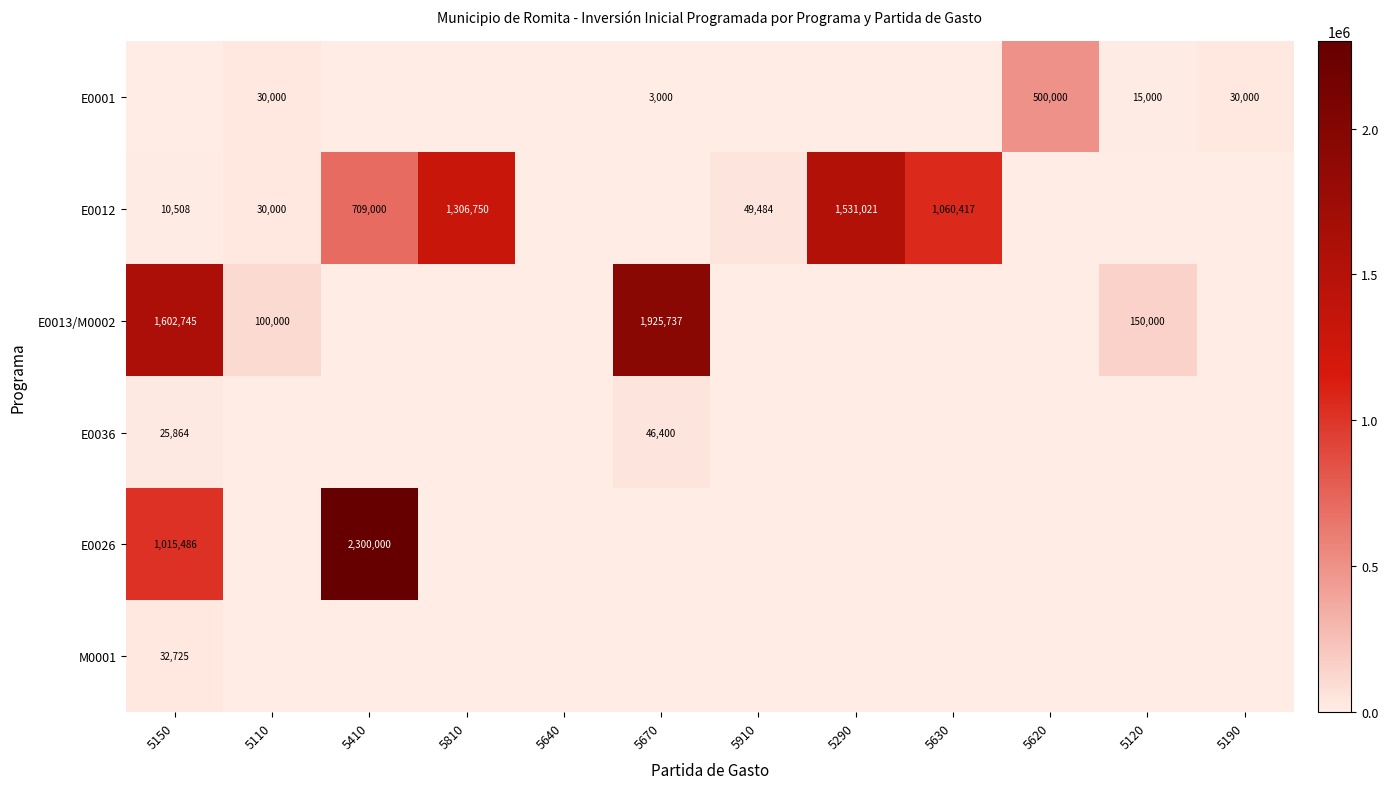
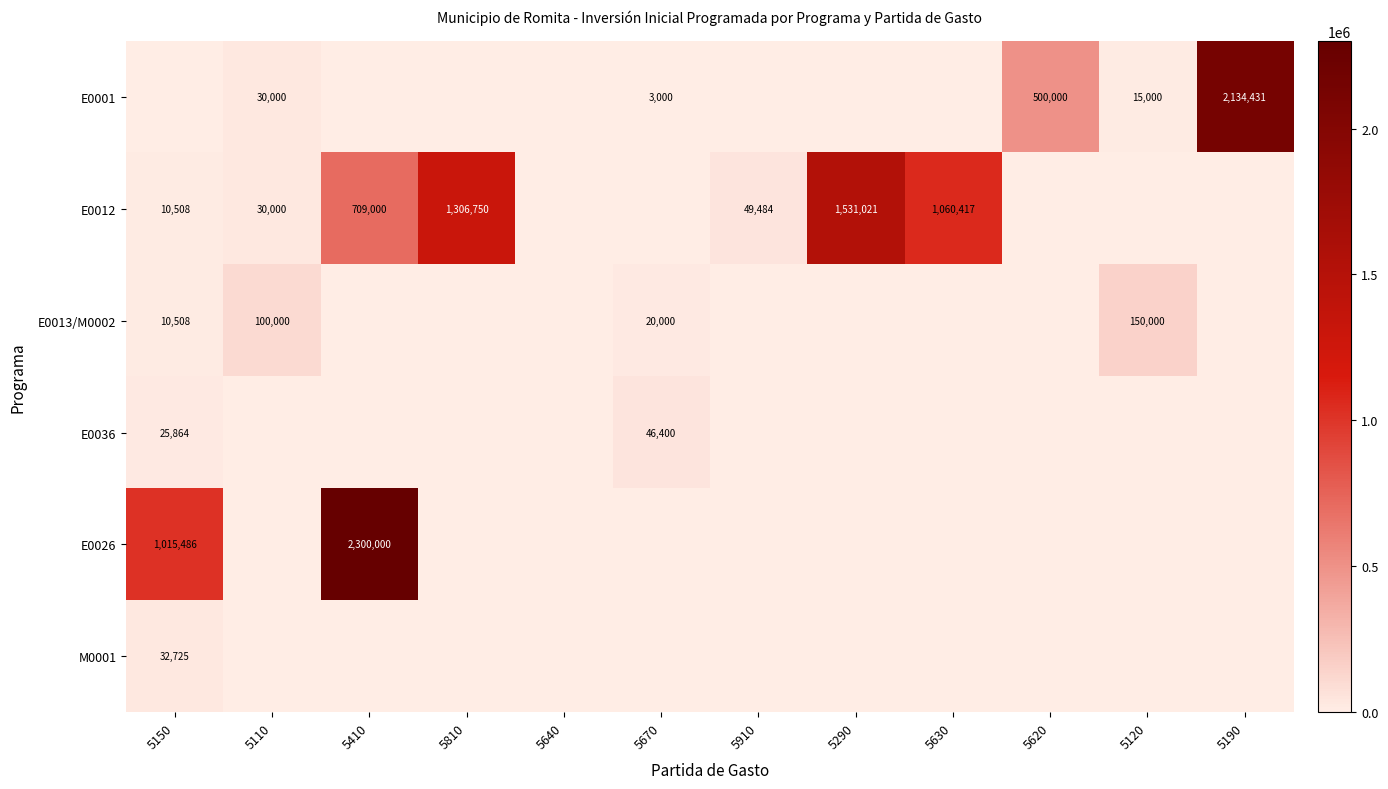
  {
    "E0001": {
      "5110": "30,000",
      "5670": "3,000",
      "5620": "500,000",
      "5120": "15,000",
-     "5190": "30,000"
+     "5190": "2,134,431"
    },
    "E0012": {
      "5150": "10,508",
      "5110": "30,000",
      "5410": "709,000",
      "5810": "1,306,750",
      "5910": "49,484",
      "5290": "1,531,021",
      "5630": "1,060,417"
    },
    "E0013/M0002": {
-     "5150": "1,602,745",
+     "5150": "10,508",
      "5110": "100,000",
-     "5670": "1,925,737",
+     "5670": "20,000",
      "5120": "150,000"
    },
    "E0036": {
      "5150": "25,864",
      "5670": "46,400"
    },
    "E0026": {
      "5150": "1,015,486",
      "5410": "2,300,000"
    },
    "M0001": {
      "5150": "32,725"
    }
  }
